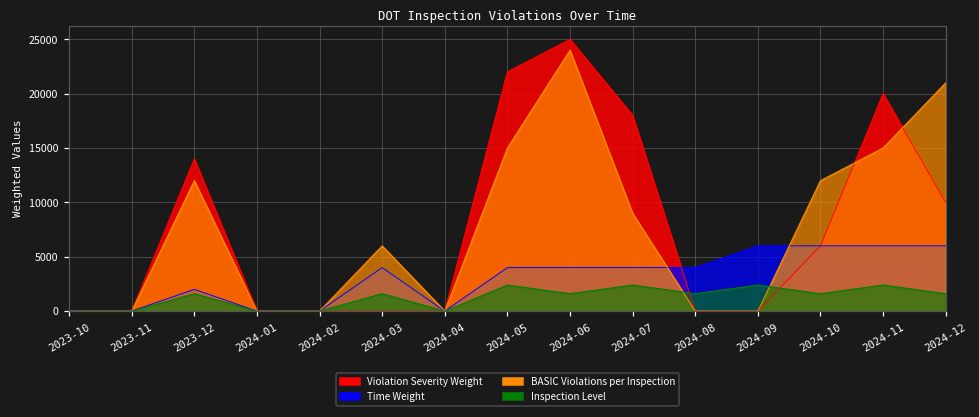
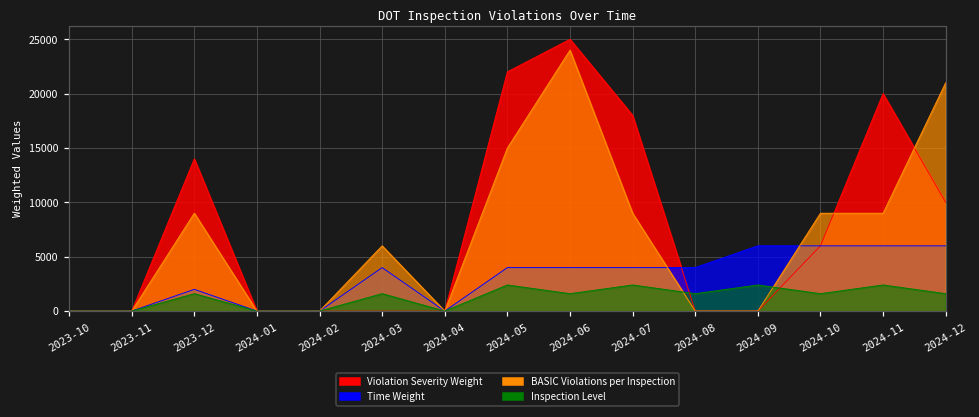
  {
    "Violation Severity Weight": {
      "2023-12": 14000,
      "2024-03": 0,
      "2024-05": 22000,
      "2024-06": 25000,
      "2024-07": 18000,
      "2024-11": 20000,
      "2024-12": 10000
    },
    "Time Weight": {
      "2023-12": 2000,
      "2024-03": 4000,
      "2024-05": 4000,
      "2024-06": 4000,
      "2024-07": 4000,
      "2024-08": 4000,
      "2024-09": 6000,
      "2024-11": 6000,
      "2024-12": 6000
    },
    "BASIC Violations per Inspection": {
-     "2023-12": 12000,
+     "2023-12": 9000,
      "2024-03": 6000,
      "2024-05": 15000,
      "2024-06": 24000,
      "2024-07": 9000,
-     "2024-10": 12000,
-     "2024-11": 15000,
+     "2024-10": 9000,
+     "2024-11": 9000,
      "2024-12": 21000
    },
    "Inspection Level": {
      "2023-12": 2000,
      "2024-03": 2000,
      "2024-05": 2000,
      "2024-06": 2000,
      "2024-07": 2000,
      "2024-08": 2000,
      "2024-09": 2000,
      "2024-10": 2000,
      "2024-11": 2000,
      "2024-12": 2000
    }
  }
